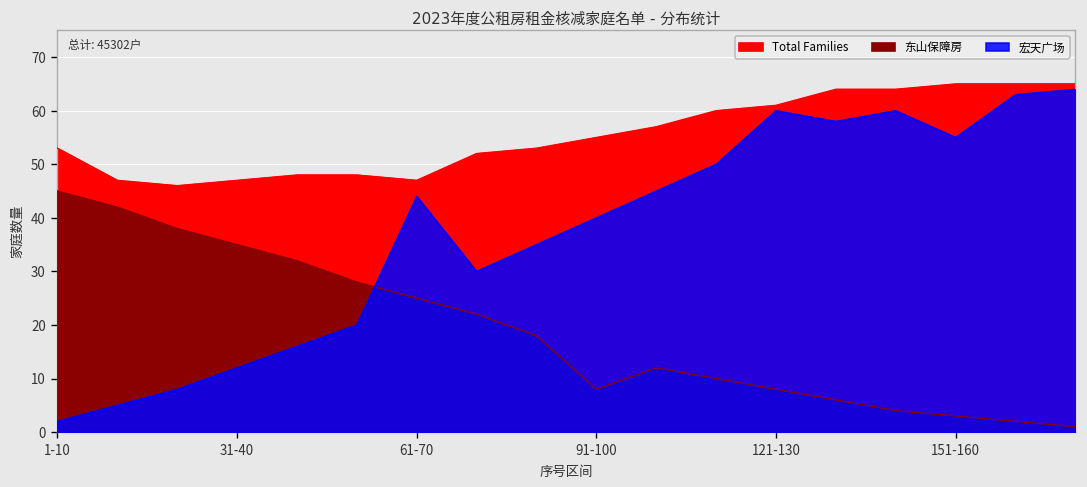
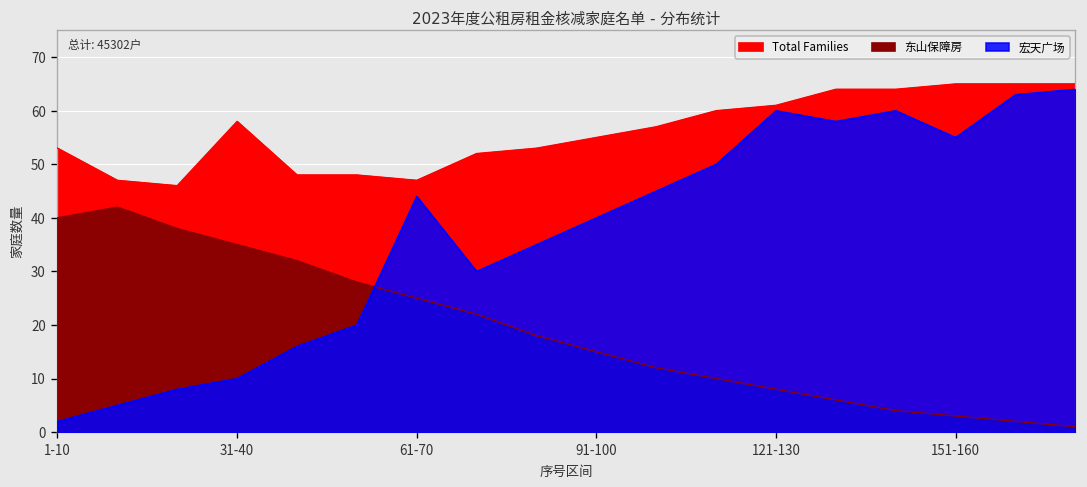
  {
    "Total Families": {
      "1-10": 53,
-     "31-40": 47,
+     "31-40": 58,
      "61-70": 47,
      "91-100": 55,
      "121-130": 61,
      "151-160": 65
    },
    "东山保障房": {
-     "1-10": 45,
+     "1-10": 40,
      "31-40": 35,
      "61-70": 25,
-     "91-100": 8,
+     "91-100": 15,
      "121-130": 8,
      "151-160": 3
    },
    "宏天广场": {
      "1-10": 2,
-     "31-40": 12,
+     "31-40": 10,
      "61-70": 44,
      "91-100": 40,
      "121-130": 60,
      "151-160": 55
    }
  }
